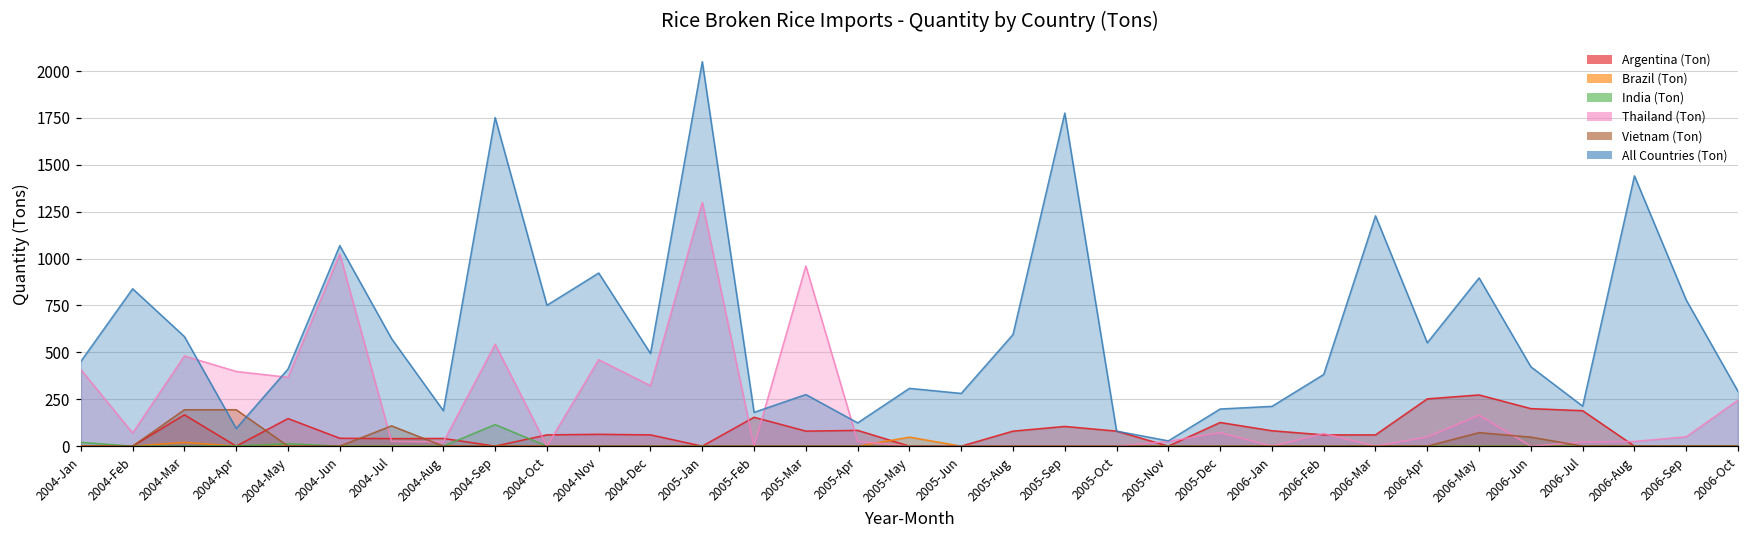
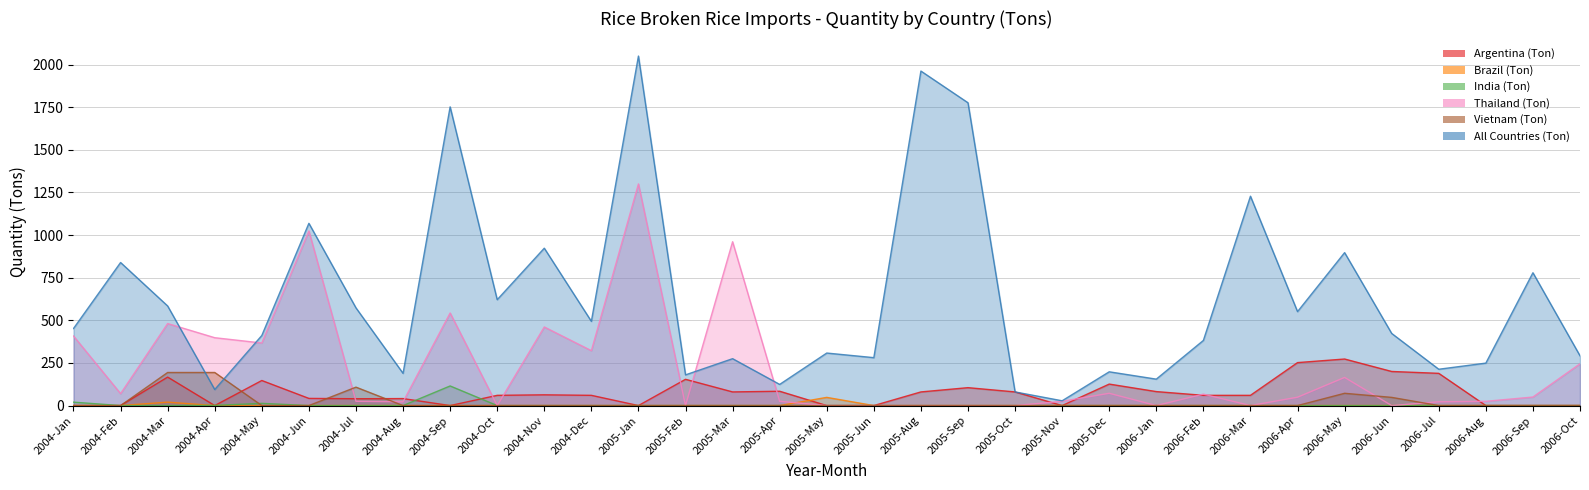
  {
    "India (Ton)": {
      "2004-Jan": 20,
      "2004-Mar": 0,
      "2004-Sep": 120
    },
    "Thailand (Ton)": {
      "2004-Jan": 410,
      "2004-Feb": 70,
      "2004-Mar": 480,
      "2004-Apr": 400,
      "2004-May": 370,
      "2004-Jun": 1020,
      "2004-Jul": 30,
      "2004-Aug": 20,
      "2004-Sep": 540,
      "2004-Nov": 460,
      "2004-Dec": 320,
      "2005-Jan": 1300,
      "2005-Mar": 960,
      "2005-Apr": 30,
      "2005-Dec": 70,
      "2006-Apr": 50,
      "2006-May": 170,
      "2006-Jul": 20,
      "2006-Aug": 30,
      "2006-Sep": 50,
      "2006-Oct": 250
    },
    "All Countries (Ton)": {
      "2004-Jan": 450,
      "2004-Feb": 840,
      "2004-Mar": 580,
      "2004-Apr": 90,
      "2004-May": 410,
      "2004-Jun": 1070,
      "2004-Jul": 570,
      "2004-Aug": 190,
      "2004-Sep": 1750,
-     "2004-Oct": 750,
+     "2004-Oct": 620,
      "2004-Nov": 920,
      "2004-Dec": 490,
      "2005-Jan": 2050,
      "2005-Feb": 180,
      "2005-Mar": 280,
      "2005-Apr": 120,
      "2005-May": 310,
      "2005-Jun": 280,
-     "2005-Aug": 600,
+     "2005-Aug": 1960,
      "2005-Sep": 1780,
      "2005-Dec": 200,
-     "2006-Jan": 210,
+     "2006-Jan": 160,
      "2006-Feb": 380,
      "2006-Mar": 1230,
      "2006-Apr": 550,
      "2006-May": 900,
      "2006-Jun": 420,
      "2006-Jul": 210,
-     "2006-Aug": 1440,
+     "2006-Aug": 250,
      "2006-Sep": 780,
      "2006-Oct": 290
    }
  }
